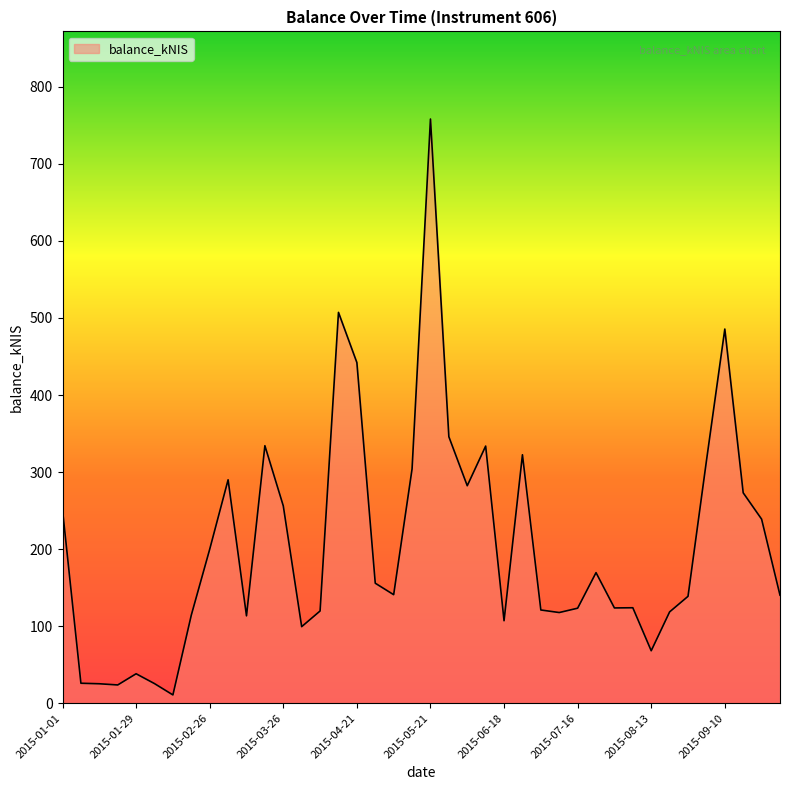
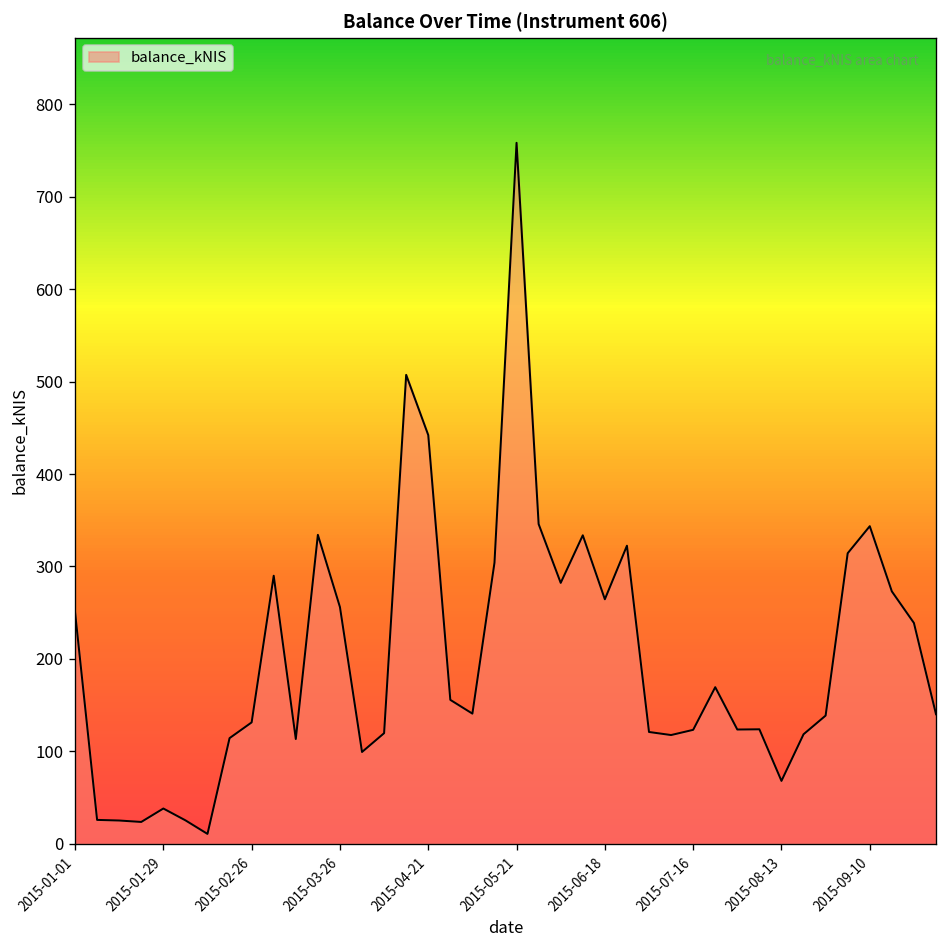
  {
    "2015-01-01": 250,
    "2015-01-29": 40,
-   "2015-02-26": 200,
+   "2015-02-26": 130,
    "2015-03-26": 260,
    "2015-04-21": 440,
    "2015-05-21": 760,
-   "2015-06-18": 110,
+   "2015-06-18": 260,
    "2015-07-16": 120,
    "2015-08-13": 70,
-   "2015-09-10": 490
+   "2015-09-10": 340
  }
